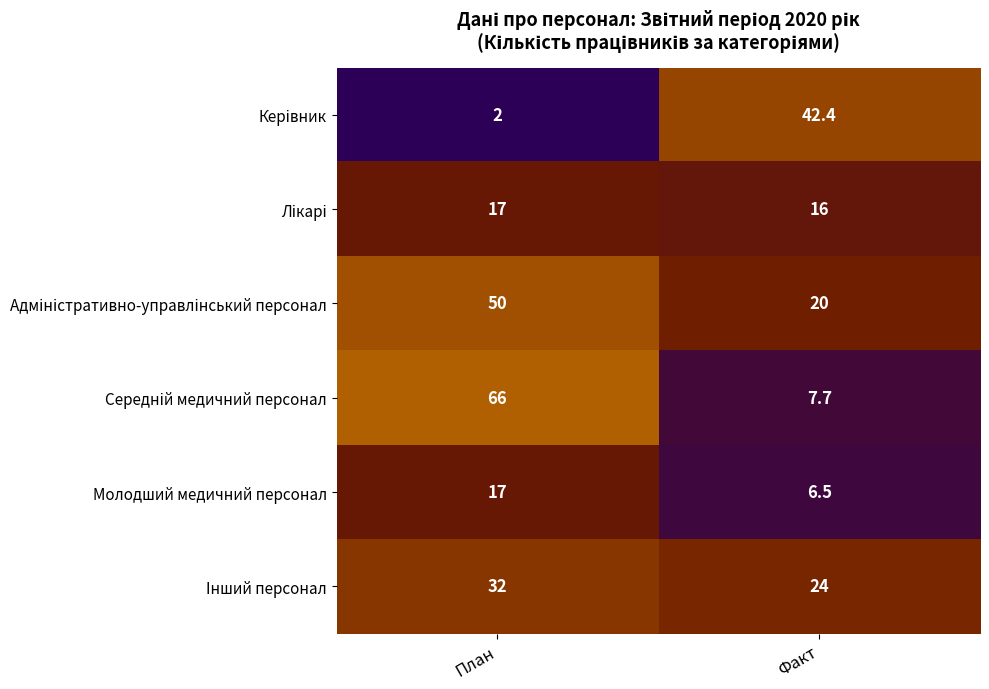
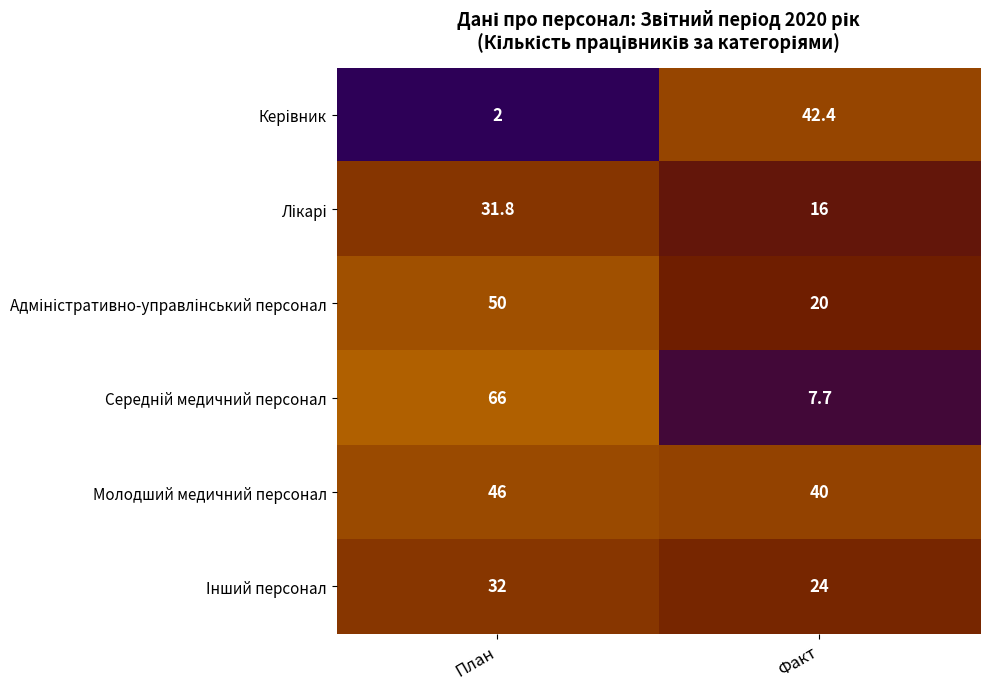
  {
    "Керівник": {
      "План": 2,
      "Факт": 42.4
    },
    "Лікарі": {
-     "План": 17,
+     "План": 31.8,
      "Факт": 16
    },
    "Адміністративно-управлінський персонал": {
      "План": 50,
      "Факт": 20
    },
    "Середній медичний персонал": {
      "План": 66,
      "Факт": 7.7
    },
    "Молодший медичний персонал": {
-     "План": 17,
-     "Факт": 6.5
+     "План": 46,
+     "Факт": 40
    },
    "Інший персонал": {
      "План": 32,
      "Факт": 24
    }
  }
